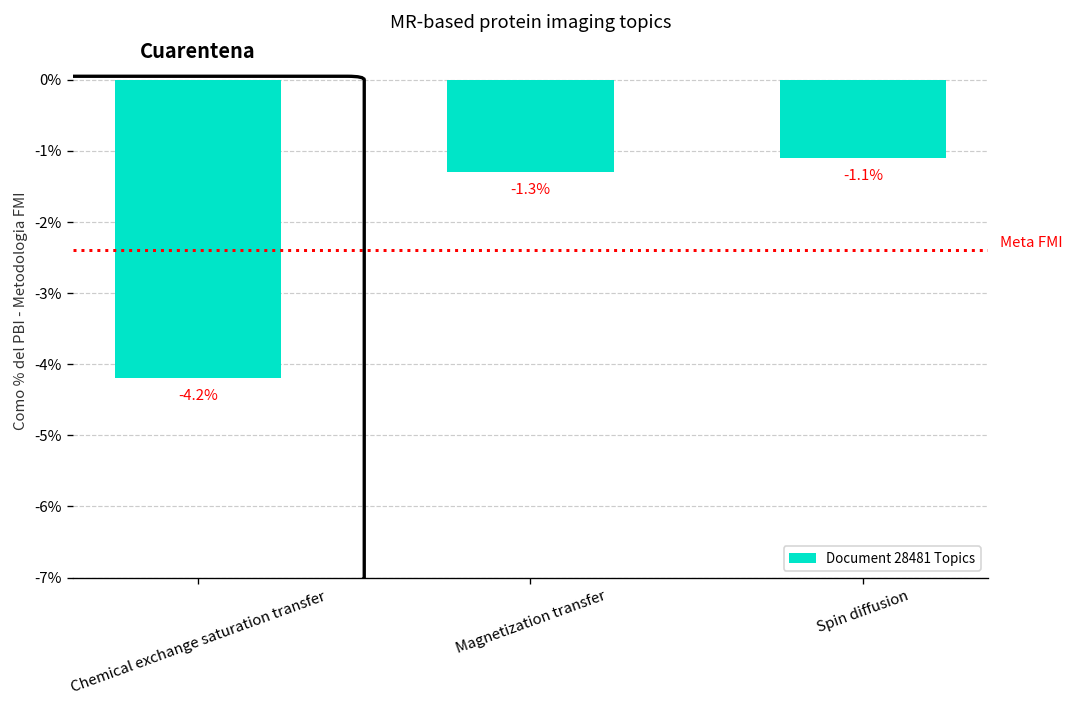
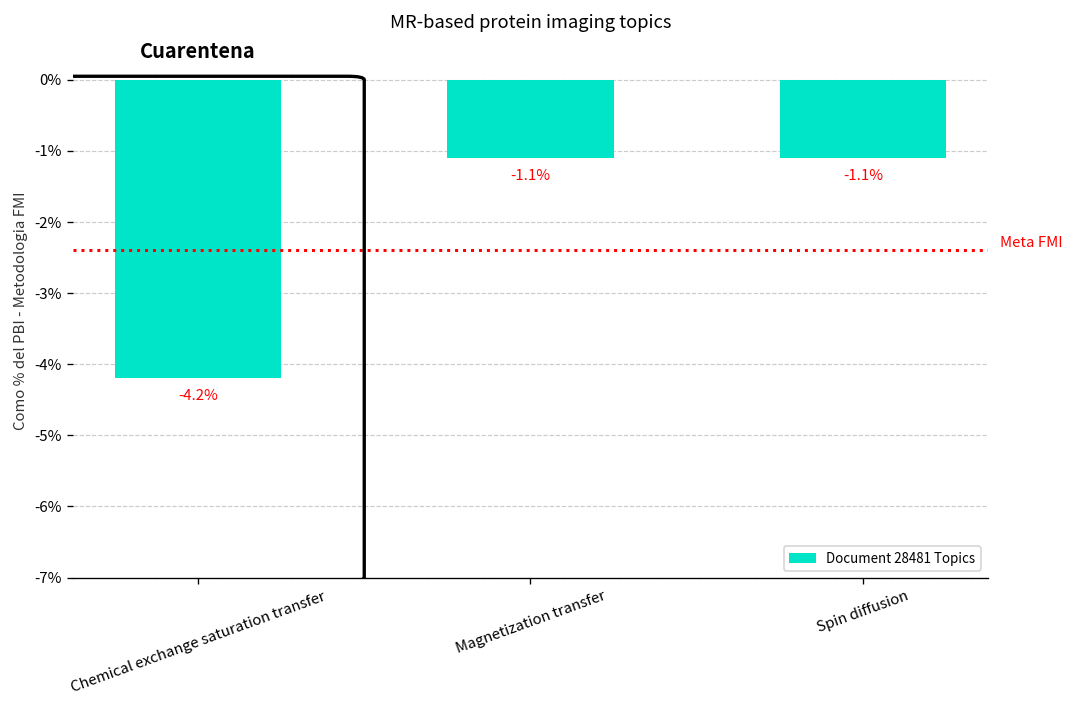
  {
    "Chemical exchange saturation transfer": "-4.2%",
-   "Magnetization transfer": "-1.3%",
+   "Magnetization transfer": "-1.1%",
    "Spin diffusion": "-1.1%"
  }
